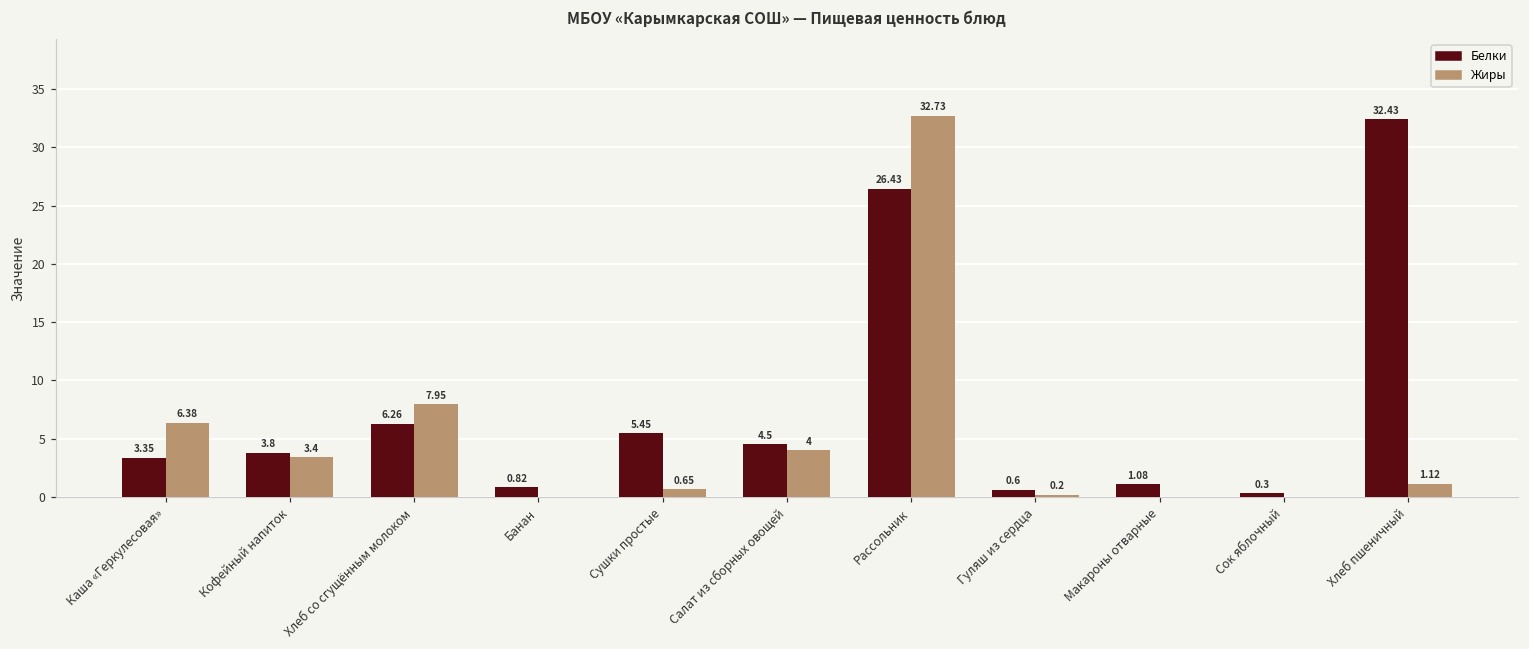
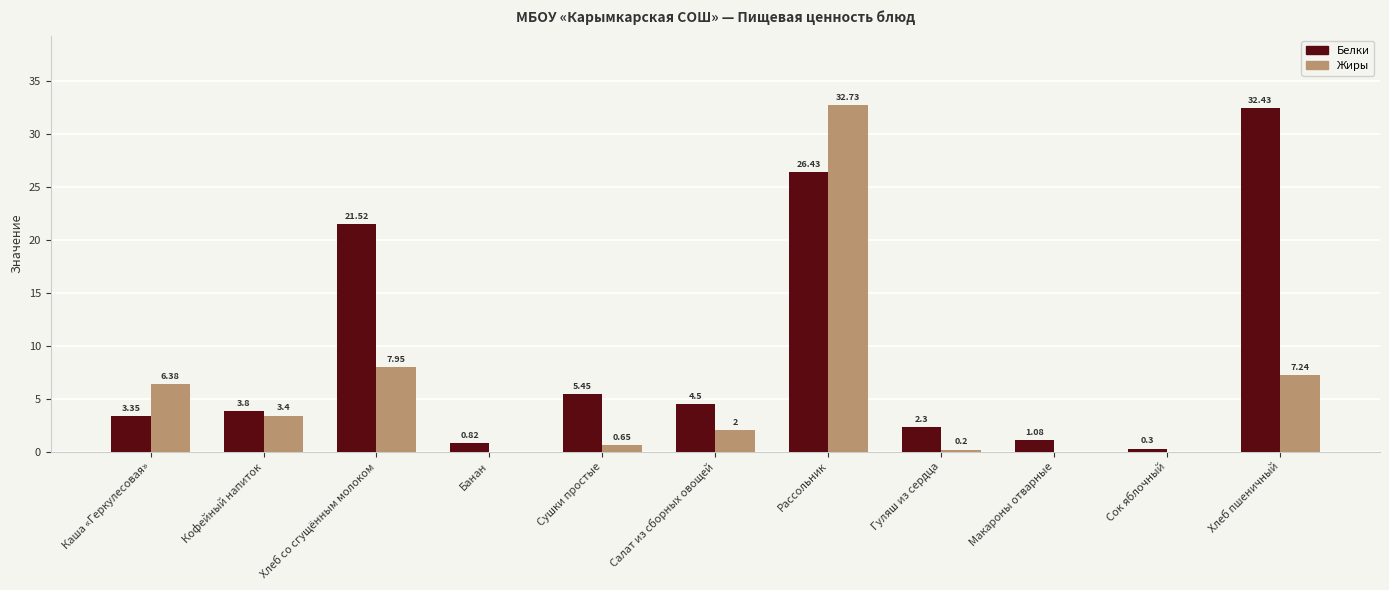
  {
    "Белки": {
      "Каша «Геркулесовая»": 3.35,
      "Кофейный напиток": 3.8,
-     "Хлеб со сгущённым молоком": 6.26,
+     "Хлеб со сгущённым молоком": 21.52,
      "Банан": 0.82,
      "Сушки простые": 5.45,
      "Салат из сборных овощей": 4.5,
      "Рассольник": 26.43,
-     "Гуляш из сердца": 0.6,
+     "Гуляш из сердца": 2.3,
      "Макароны отварные": 1.08,
      "Сок яблочный": 0.3,
      "Хлеб пшеничный": 32.43
    },
    "Жиры": {
      "Каша «Геркулесовая»": 6.38,
      "Кофейный напиток": 3.4,
      "Хлеб со сгущённым молоком": 7.95,
      "Сушки простые": 0.65,
-     "Салат из сборных овощей": 4,
+     "Салат из сборных овощей": 2,
      "Рассольник": 32.73,
      "Гуляш из сердца": 0.2,
-     "Хлеб пшеничный": 1.12
+     "Хлеб пшеничный": 7.24
    }
  }
